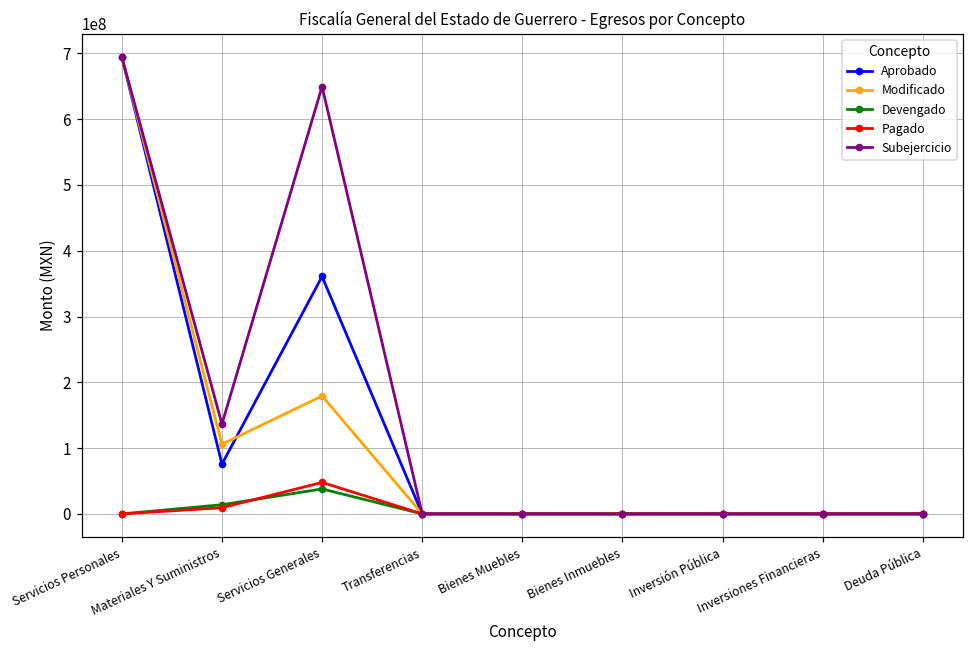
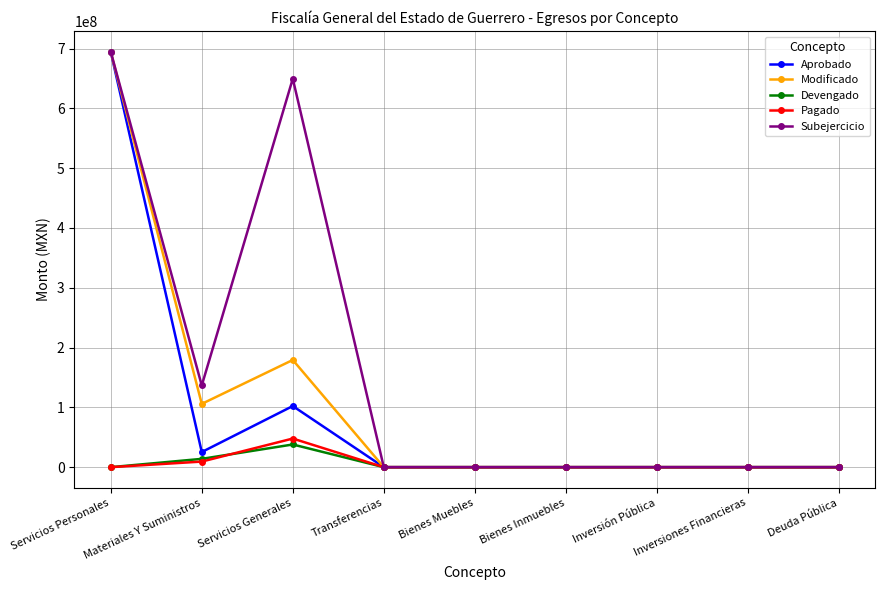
  {
    "Aprobado": {
-     "Materiales Y Suministros": 80000000,
-     "Servicios Generales": 360000000
+     "Materiales Y Suministros": 30000000,
+     "Servicios Generales": 100000000
    },
    "Modificado": {
      "Materiales Y Suministros": 110000000,
      "Servicios Generales": 180000000
    },
    "Devengado": {
      "Materiales Y Suministros": 10000000,
      "Servicios Generales": 40000000
    },
    "Pagado": {
      "Materiales Y Suministros": 10000000,
      "Servicios Generales": 50000000
    },
    "Subejercicio": {
      "Materiales Y Suministros": 140000000,
      "Servicios Generales": 650000000
    }
  }
